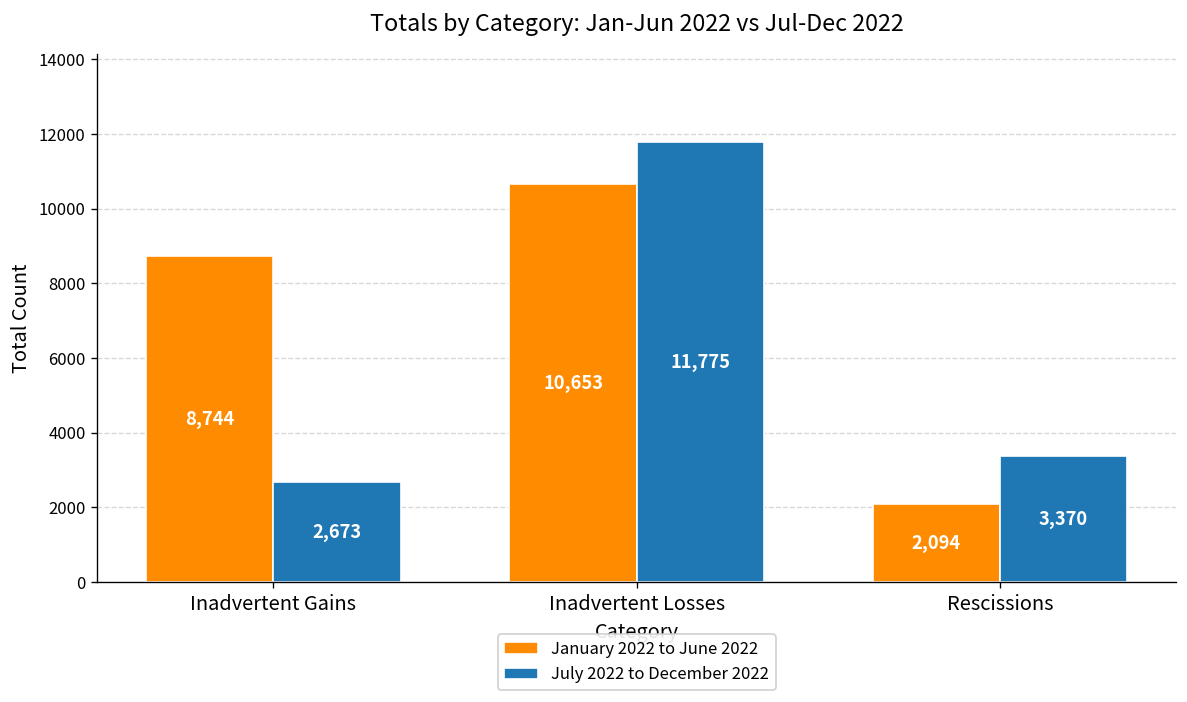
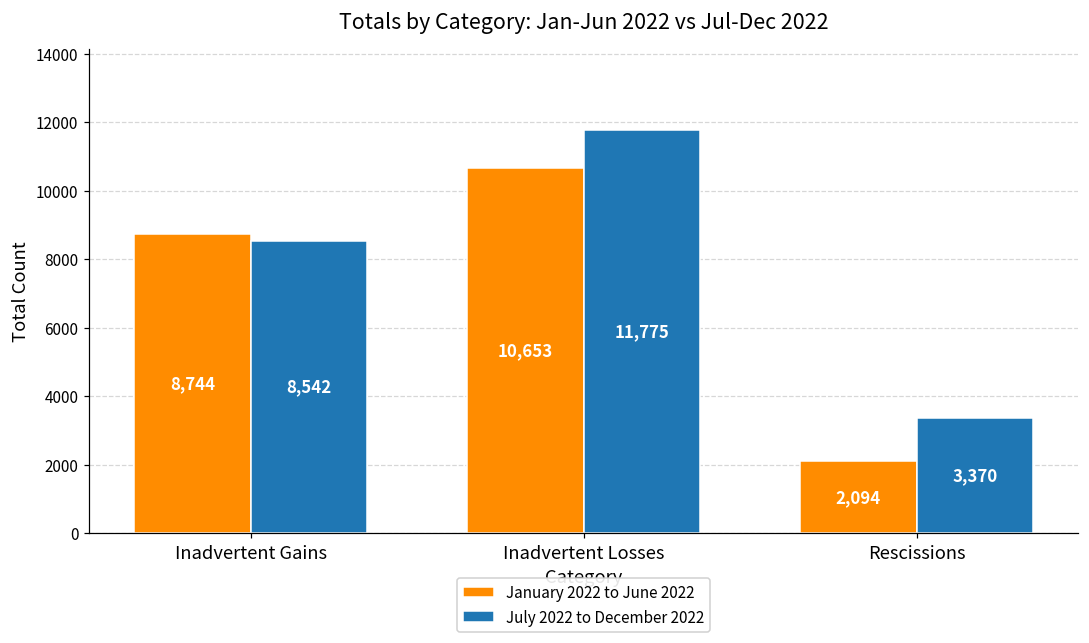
  {
    "January 2022 to June 2022": {
      "Inadvertent Gains": "8,744",
      "Inadvertent Losses": "10,653",
      "Rescissions": "2,094"
    },
    "July 2022 to December 2022": {
-     "Inadvertent Gains": "2,673",
+     "Inadvertent Gains": "8,542",
      "Inadvertent Losses": "11,775",
      "Rescissions": "3,370"
    }
  }
